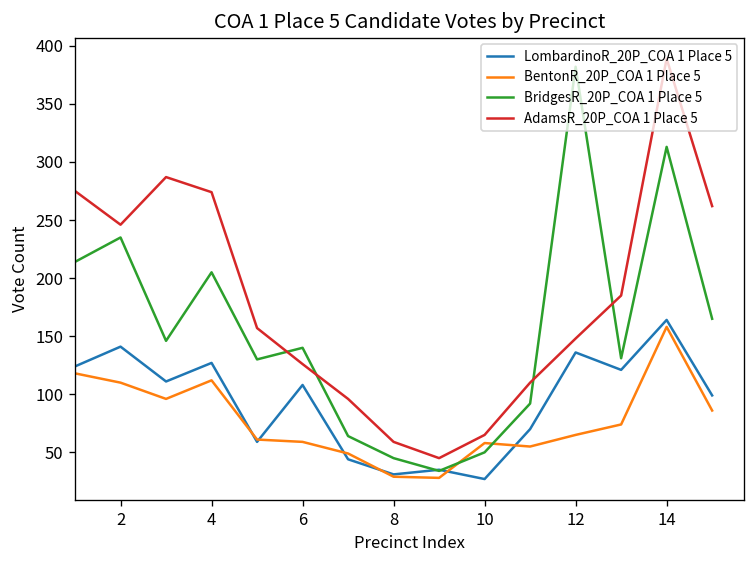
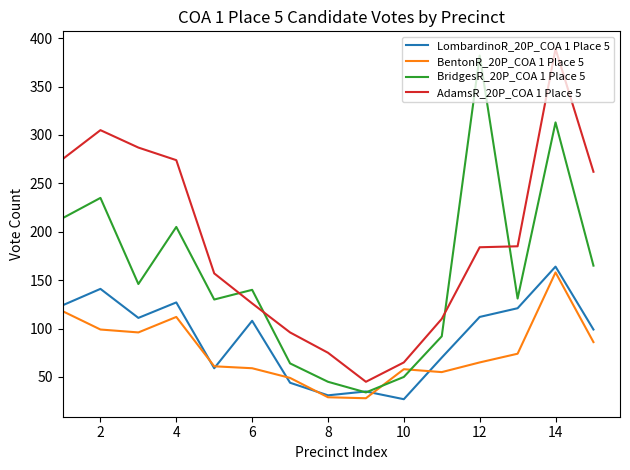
  {
    "LombardinoR_20P_COA 1 Place 5": {
      "2": 140,
      "4": 130,
      "6": 110,
      "10": 30,
-     "12": 140,
+     "12": 110,
      "14": 160
    },
    "BentonR_20P_COA 1 Place 5": {
-     "2": 110,
+     "2": 100,
      "4": 110,
      "6": 60,
      "10": 60,
      "12": 70,
      "14": 160
    },
    "BridgesR_20P_COA 1 Place 5": {
      "2": 240,
      "4": 210,
      "6": 140,
      "8": 50,
      "10": 50,
      "14": 310
    },
    "AdamsR_20P_COA 1 Place 5": {
-     "2": 250,
+     "2": 310,
      "4": 270,
      "6": 130,
-     "8": 60,
+     "8": 80,
      "10": 70,
-     "12": 150
+     "12": 180
    }
  }
